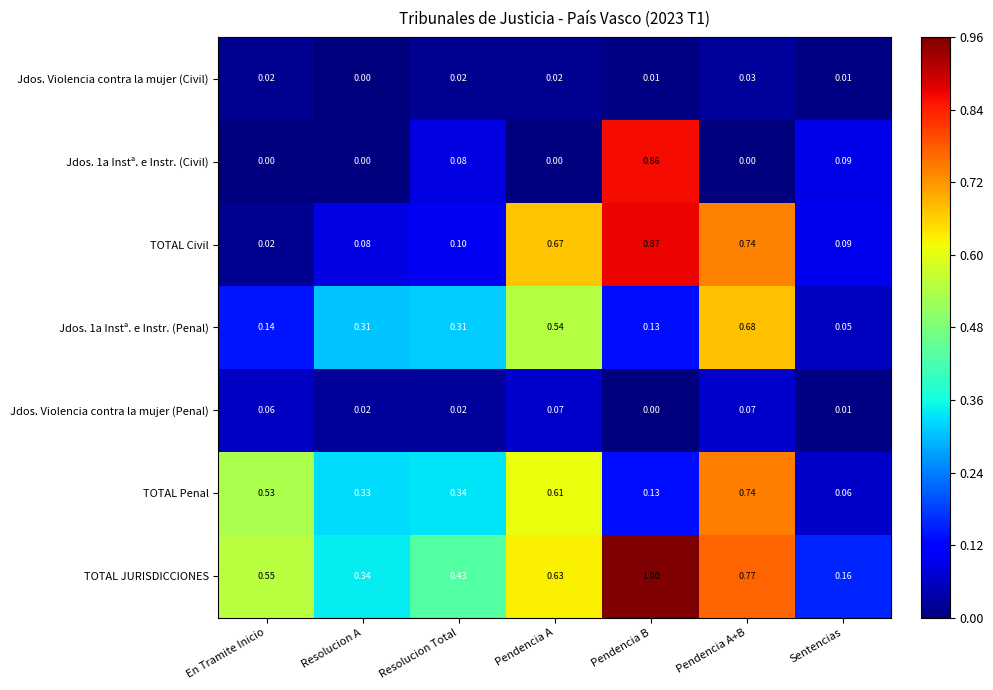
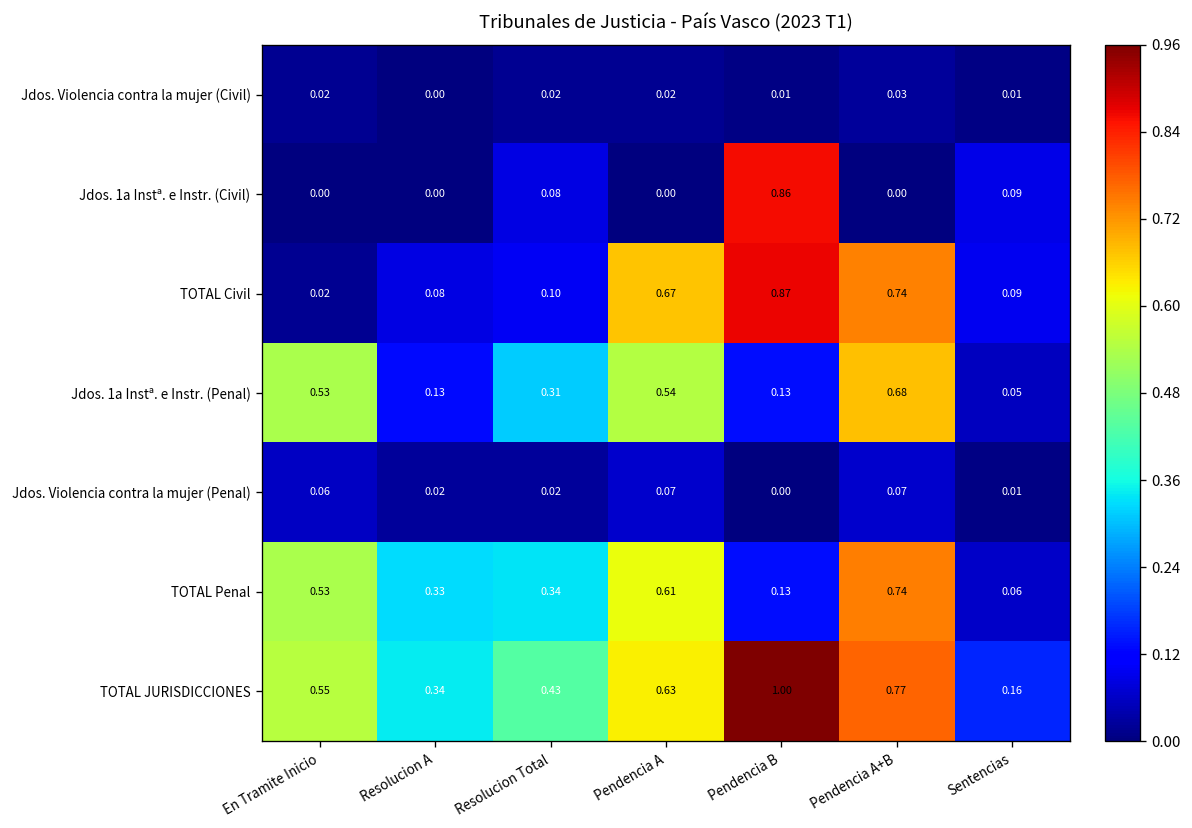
  {
    "Jdos. Violencia contra la mujer (Civil)": {
      "En Tramite Inicio": 0.02,
      "Resolucion A": 0.00,
      "Resolucion Total": 0.02,
      "Pendencia A": 0.02,
      "Pendencia B": 0.01,
      "Pendencia A+B": 0.03,
      "Sentencias": 0.01
    },
    "Jdos. 1a Instª. e Instr. (Civil)": {
      "En Tramite Inicio": 0.00,
      "Resolucion A": 0.00,
      "Resolucion Total": 0.08,
      "Pendencia A": 0.00,
      "Pendencia B": 0.86,
      "Pendencia A+B": 0.00,
      "Sentencias": 0.09
    },
    "TOTAL Civil": {
      "En Tramite Inicio": 0.02,
      "Resolucion A": 0.08,
      "Resolucion Total": 0.10,
      "Pendencia A": 0.67,
      "Pendencia B": 0.87,
      "Pendencia A+B": 0.74,
      "Sentencias": 0.09
    },
    "Jdos. 1a Instª. e Instr. (Penal)": {
-     "En Tramite Inicio": 0.14,
-     "Resolucion A": 0.31,
+     "En Tramite Inicio": 0.53,
+     "Resolucion A": 0.13,
      "Resolucion Total": 0.31,
      "Pendencia A": 0.54,
      "Pendencia B": 0.13,
      "Pendencia A+B": 0.68,
      "Sentencias": 0.05
    },
    "Jdos. Violencia contra la mujer (Penal)": {
      "En Tramite Inicio": 0.06,
      "Resolucion A": 0.02,
      "Resolucion Total": 0.02,
      "Pendencia A": 0.07,
      "Pendencia B": 0.00,
      "Pendencia A+B": 0.07,
      "Sentencias": 0.01
    },
    "TOTAL Penal": {
      "En Tramite Inicio": 0.53,
      "Resolucion A": 0.33,
      "Resolucion Total": 0.34,
      "Pendencia A": 0.61,
      "Pendencia B": 0.13,
      "Pendencia A+B": 0.74,
      "Sentencias": 0.06
    },
    "TOTAL JURISDICCIONES": {
      "En Tramite Inicio": 0.55,
      "Resolucion A": 0.34,
      "Resolucion Total": 0.43,
      "Pendencia A": 0.63,
      "Pendencia B": 1.00,
      "Pendencia A+B": 0.77,
      "Sentencias": 0.16
    }
  }
